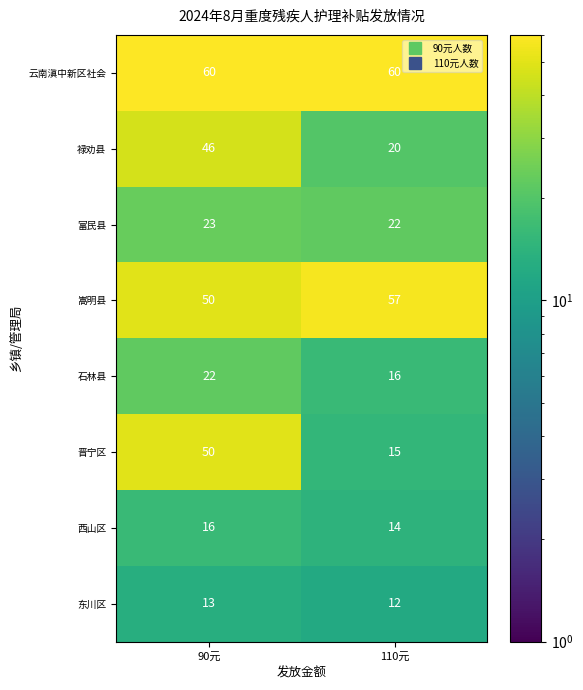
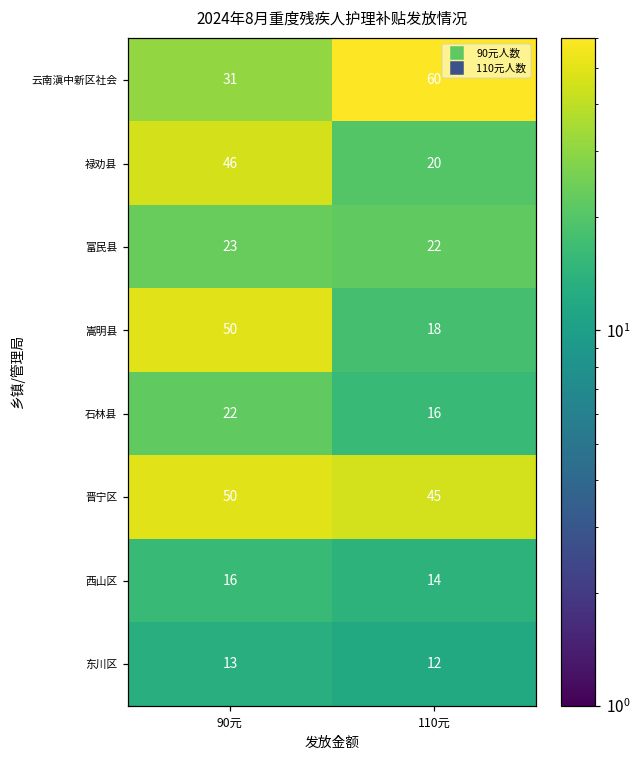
  {
    "云南滇中新区社会": {
-     "90元": 60,
+     "90元": 31,
      "110元": 60
    },
    "禄劝县": {
      "90元": 46,
      "110元": 20
    },
    "富民县": {
      "90元": 23,
      "110元": 22
    },
    "嵩明县": {
      "90元": 50,
-     "110元": 57
+     "110元": 18
    },
    "石林县": {
      "90元": 22,
      "110元": 16
    },
    "晋宁区": {
      "90元": 50,
-     "110元": 15
+     "110元": 45
    },
    "西山区": {
      "90元": 16,
      "110元": 14
    },
    "东川区": {
      "90元": 13,
      "110元": 12
    }
  }
